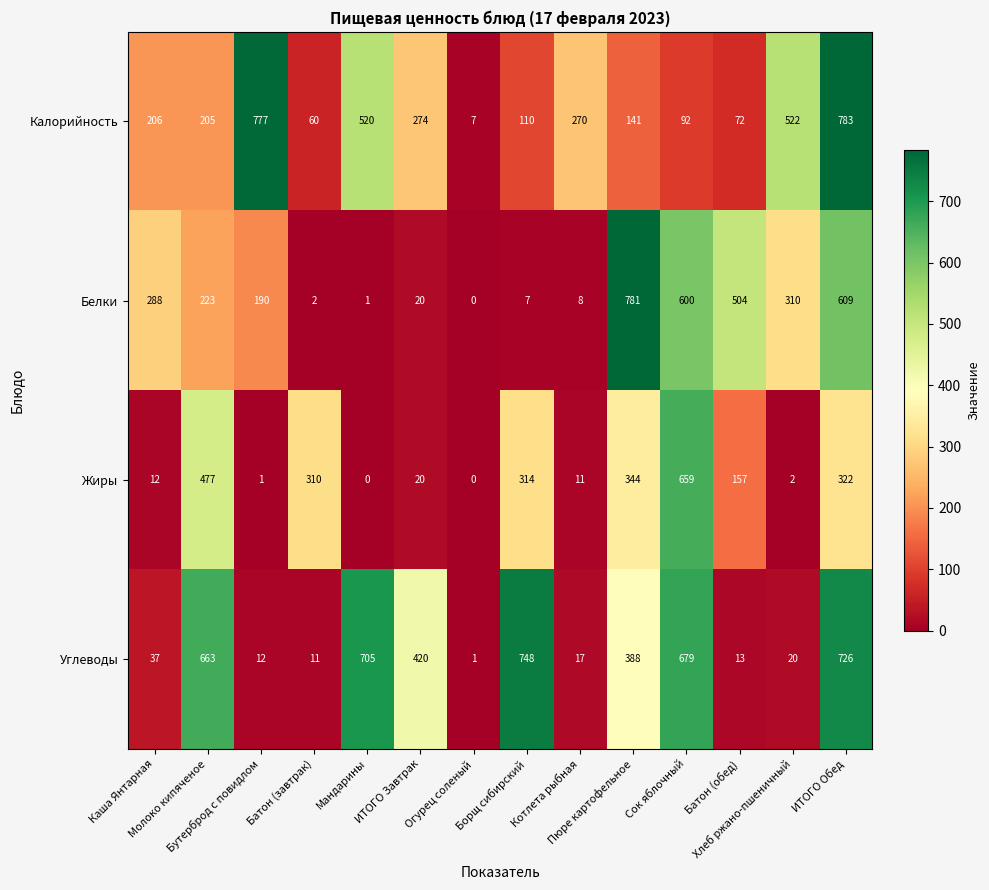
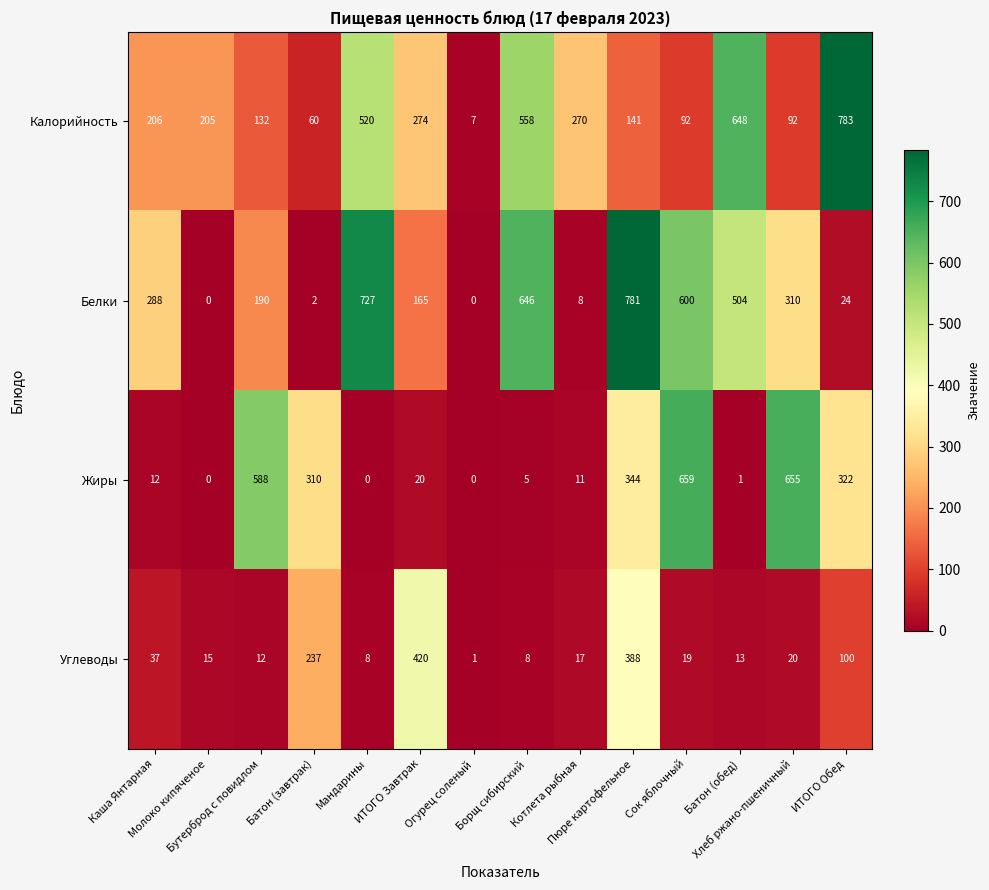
  {
    "Калорийность": {
      "Каша Янтарная": 206,
      "Молоко кипяченое": 205,
-     "Бутерброд с повидлом": 777,
+     "Бутерброд с повидлом": 132,
      "Батон (завтрак)": 60,
      "Мандарины": 520,
      "ИТОГО Завтрак": 274,
      "Огурец соленый": 7,
-     "Борщ сибирский": 110,
+     "Борщ сибирский": 558,
      "Котлета рыбная": 270,
      "Пюре картофельное": 141,
      "Сок яблочный": 92,
-     "Батон (обед)": 72,
-     "Хлеб ржано-пшеничный": 522,
+     "Батон (обед)": 648,
+     "Хлеб ржано-пшеничный": 92,
      "ИТОГО Обед": 783
    },
    "Белки": {
      "Каша Янтарная": 288,
-     "Молоко кипяченое": 223,
+     "Молоко кипяченое": 0,
      "Бутерброд с повидлом": 190,
      "Батон (завтрак)": 2,
-     "Мандарины": 1,
-     "ИТОГО Завтрак": 20,
+     "Мандарины": 727,
+     "ИТОГО Завтрак": 165,
      "Огурец соленый": 0,
-     "Борщ сибирский": 7,
+     "Борщ сибирский": 646,
      "Котлета рыбная": 8,
      "Пюре картофельное": 781,
      "Сок яблочный": 600,
      "Батон (обед)": 504,
      "Хлеб ржано-пшеничный": 310,
-     "ИТОГО Обед": 609
+     "ИТОГО Обед": 24
    },
    "Жиры": {
      "Каша Янтарная": 12,
-     "Молоко кипяченое": 477,
-     "Бутерброд с повидлом": 1,
+     "Молоко кипяченое": 0,
+     "Бутерброд с повидлом": 588,
      "Батон (завтрак)": 310,
      "Мандарины": 0,
      "ИТОГО Завтрак": 20,
      "Огурец соленый": 0,
-     "Борщ сибирский": 314,
+     "Борщ сибирский": 5,
      "Котлета рыбная": 11,
      "Пюре картофельное": 344,
      "Сок яблочный": 659,
-     "Батон (обед)": 157,
-     "Хлеб ржано-пшеничный": 2,
+     "Батон (обед)": 1,
+     "Хлеб ржано-пшеничный": 655,
      "ИТОГО Обед": 322
    },
    "Углеводы": {
      "Каша Янтарная": 37,
-     "Молоко кипяченое": 663,
+     "Молоко кипяченое": 15,
      "Бутерброд с повидлом": 12,
-     "Батон (завтрак)": 11,
-     "Мандарины": 705,
+     "Батон (завтрак)": 237,
+     "Мандарины": 8,
      "ИТОГО Завтрак": 420,
      "Огурец соленый": 1,
-     "Борщ сибирский": 748,
+     "Борщ сибирский": 8,
      "Котлета рыбная": 17,
      "Пюре картофельное": 388,
-     "Сок яблочный": 679,
+     "Сок яблочный": 19,
      "Батон (обед)": 13,
      "Хлеб ржано-пшеничный": 20,
-     "ИТОГО Обед": 726
+     "ИТОГО Обед": 100
    }
  }
